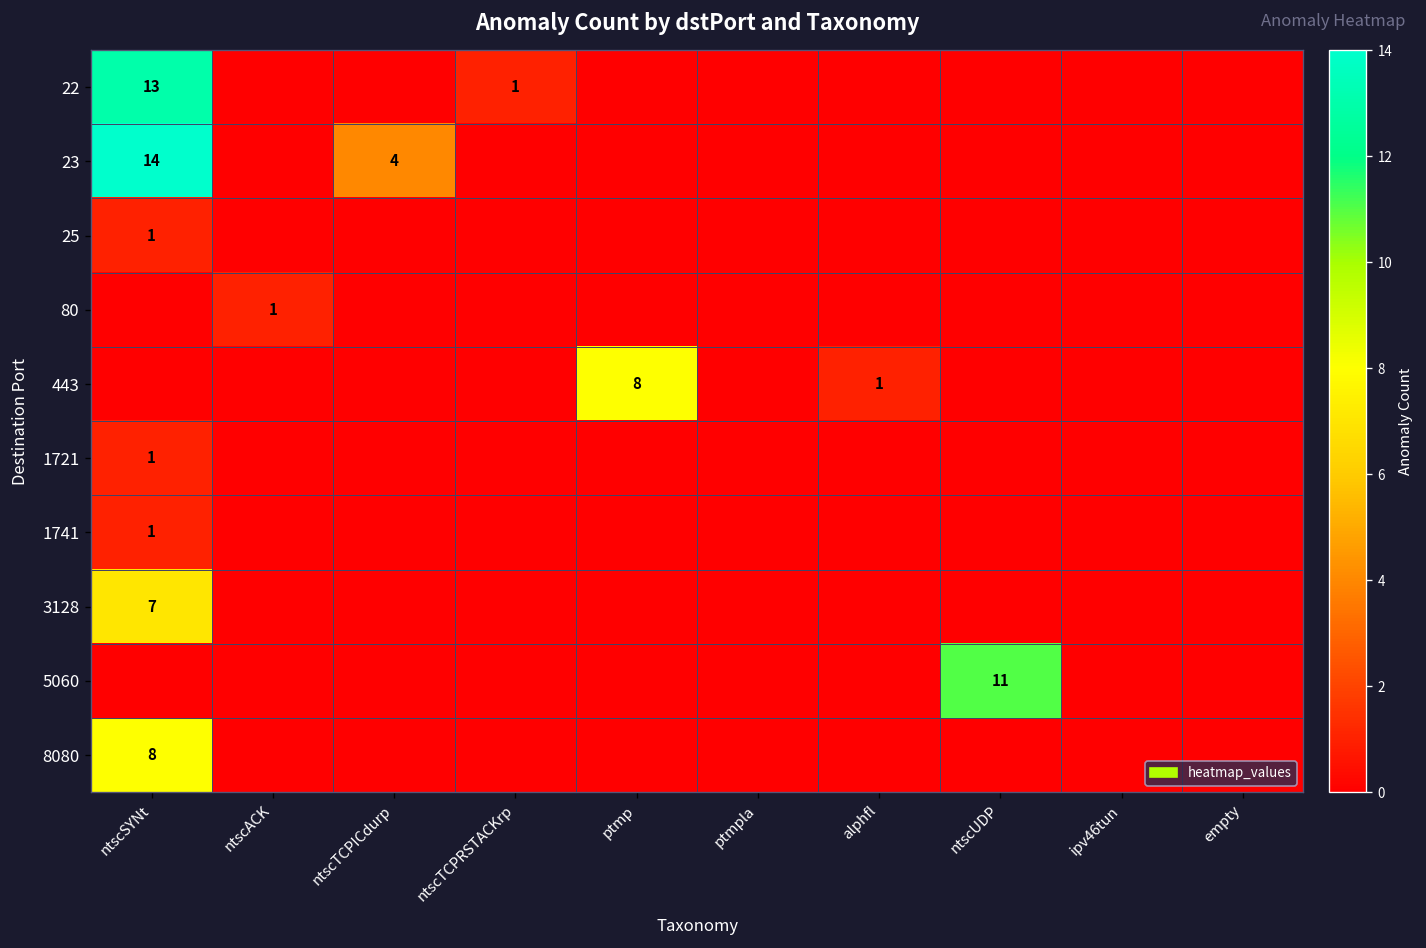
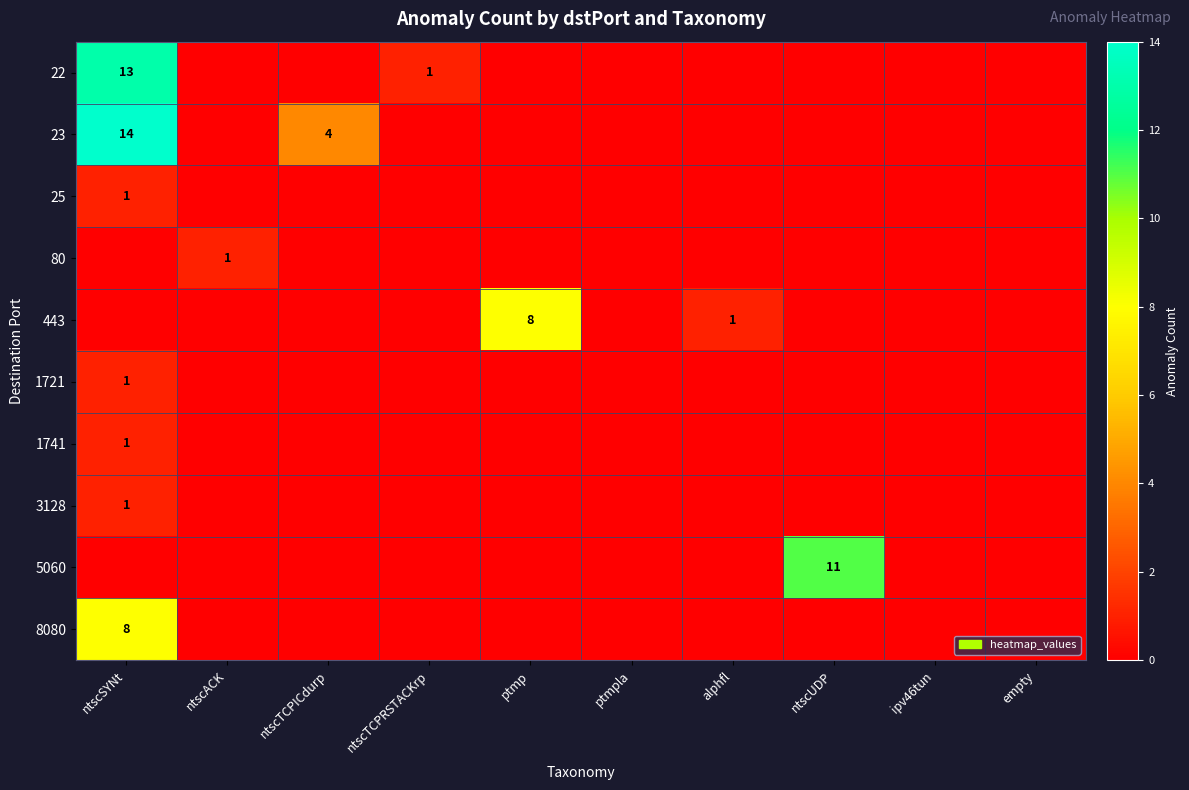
  {
    "22": {
      "ntscSYNt": 13,
      "ntscTCPRSTACKrp": 1
    },
    "23": {
      "ntscSYNt": 14,
      "ntscTCPICdurp": 4
    },
    "25": {
      "ntscSYNt": 1
    },
    "80": {
      "ntscACK": 1
    },
    "443": {
      "ptmp": 8,
      "alphfl": 1
    },
    "1721": {
      "ntscSYNt": 1
    },
    "1741": {
      "ntscSYNt": 1
    },
    "3128": {
-     "ntscSYNt": 7
+     "ntscSYNt": 1
    },
    "5060": {
      "ntscUDP": 11
    },
    "8080": {
      "ntscSYNt": 8
    }
  }
